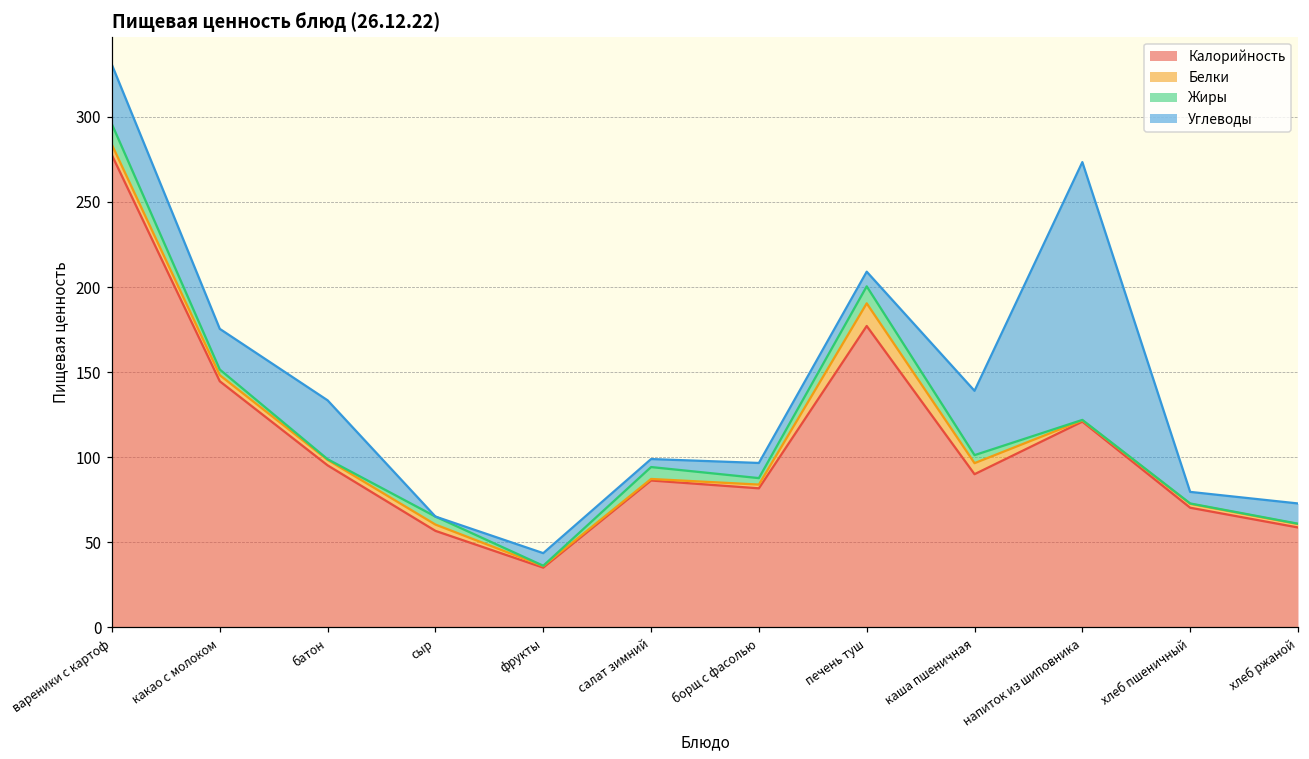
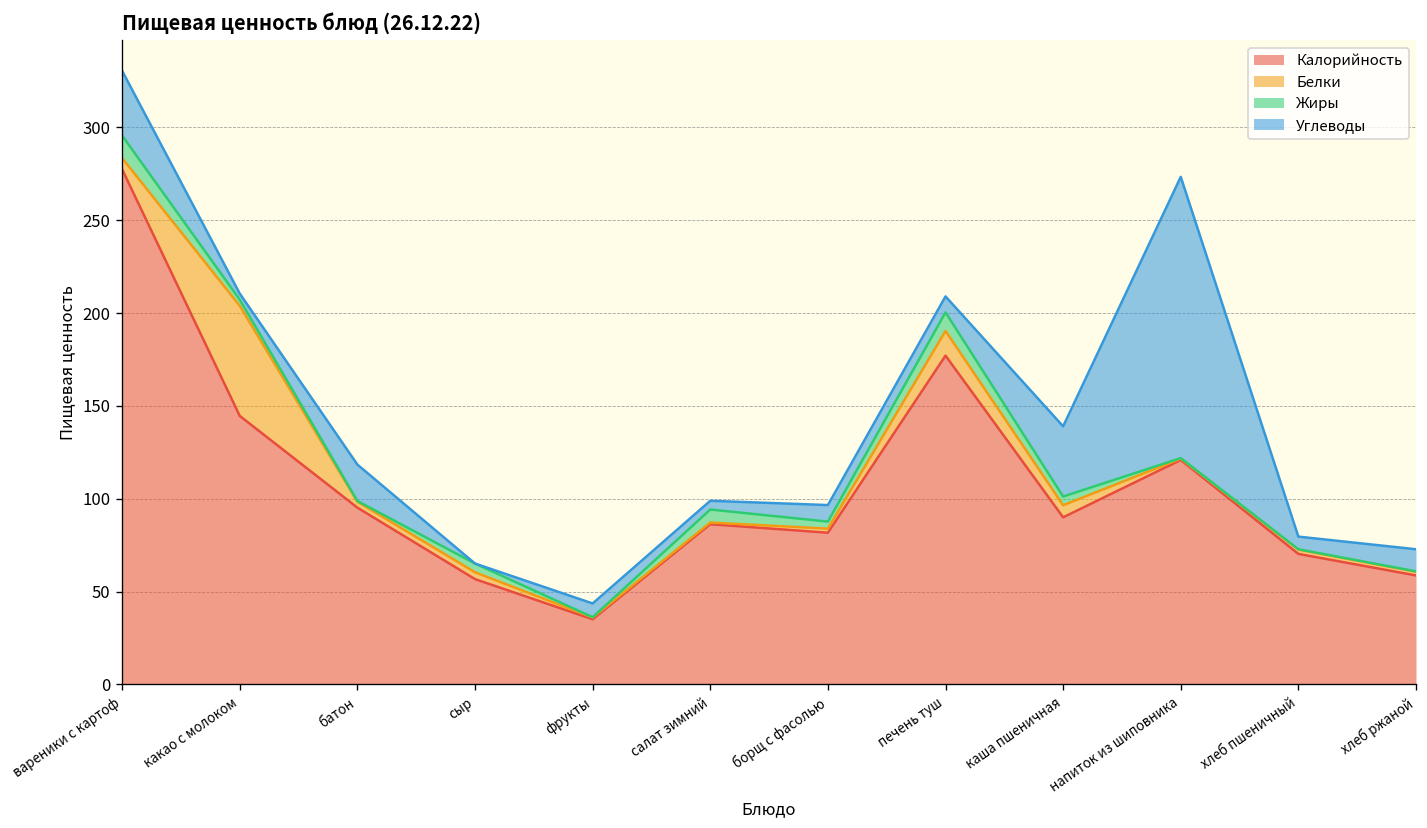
  {
    "Калорийность": {
      "вареники с картоф": 277,
      "какао с молоком": 145,
      "батон": 95,
      "сыр": 57,
      "борщ с фасолью": 82,
      "печень туш": 177,
      "каша пшеничная": 90,
      "хлеб пшеничный": 70,
      "хлеб ржаной": 59
    },
    "Белки": {
      "вареники с картоф": 6,
-     "какао с молоком": 4,
+     "какао с молоком": 59,
      "сыр": 4,
      "борщ с фасолью": 2,
      "печень туш": 13,
      "каша пшеничная": 7
    },
    "Жиры": {
      "вареники с картоф": 12,
      "какао с молоком": 3,
      "салат зимний": 7,
      "борщ с фасолью": 4,
      "печень туш": 10,
      "каша пшеничная": 5
    },
    "Углеводы": {
      "вареники с картоф": 35,
-     "какао с молоком": 24,
-     "батон": 35,
+     "какао с молоком": 3,
+     "батон": 20,
      "фрукты": 7,
      "салат зимний": 5,
      "борщ с фасолью": 9,
      "печень туш": 9,
      "каша пшеничная": 38,
      "напиток из шиповника": 151,
      "хлеб пшеничный": 7,
      "хлеб ржаной": 12
    }
  }
